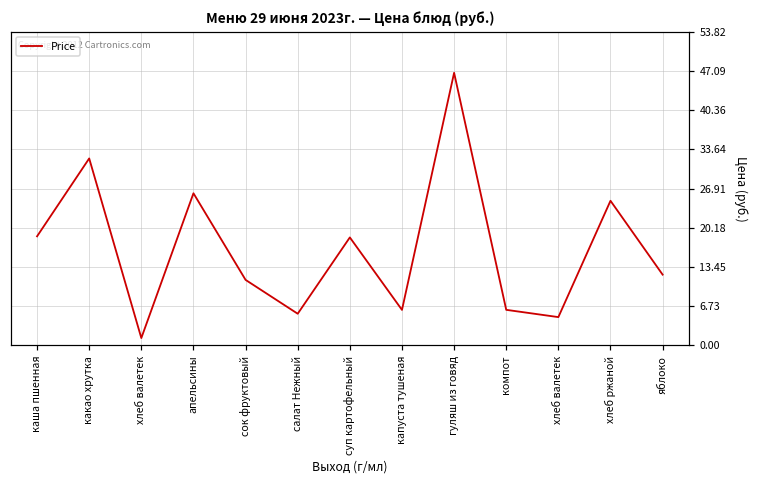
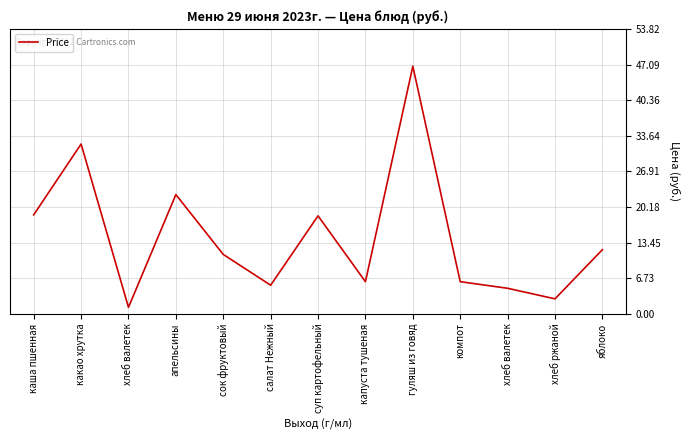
  {
    "каша пшенная": 19,
    "какао хрутка": 32,
-   "апельсины": 26,
+   "апельсины": 23,
    "сок фруктовый": 11,
    "салат Нежный": 5,
    "суп картофельный": 19,
    "капуста тушеная": 6,
    "гуляш из говяд": 47,
    "компот": 6,
-   "хлеб ржаной": 25,
+   "хлеб ржаной": 3,
    "яблоко": 12
  }
